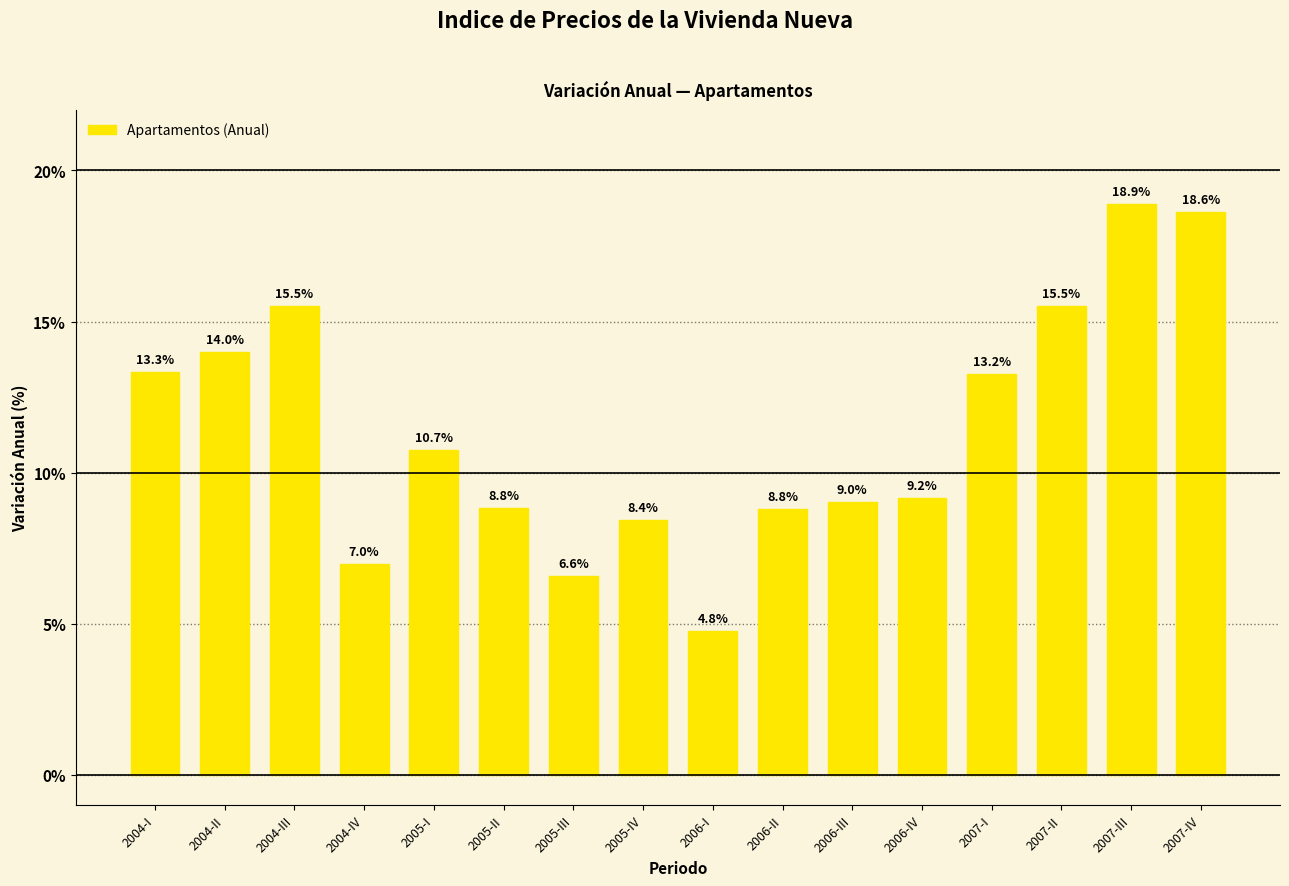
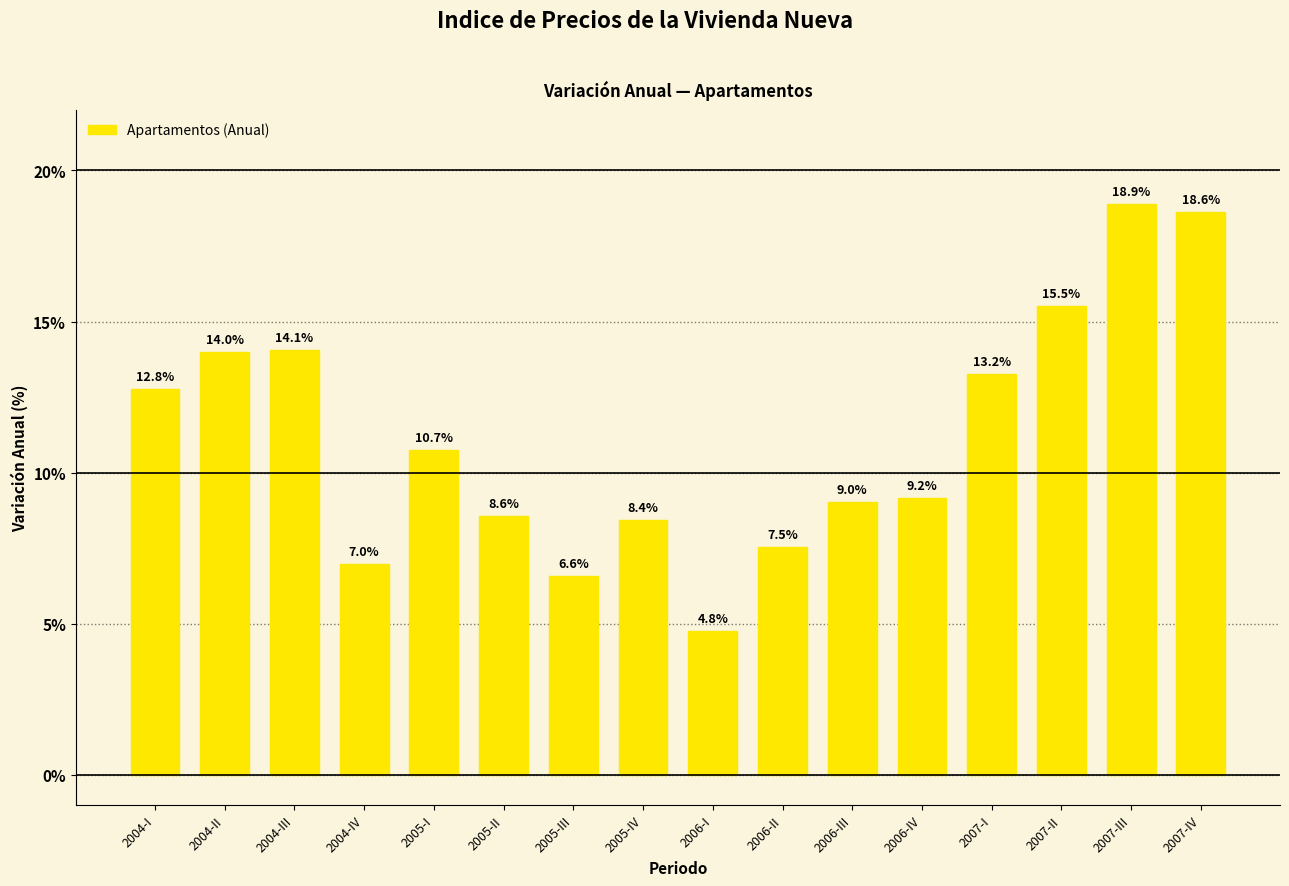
  {
-   "2004-I": "13.3%",
+   "2004-I": "12.8%",
    "2004-II": "14.0%",
-   "2004-III": "15.5%",
+   "2004-III": "14.1%",
    "2004-IV": "7.0%",
    "2005-I": "10.7%",
-   "2005-II": "8.8%",
+   "2005-II": "8.6%",
    "2005-III": "6.6%",
    "2005-IV": "8.4%",
    "2006-I": "4.8%",
-   "2006-II": "8.8%",
+   "2006-II": "7.5%",
    "2006-III": "9.0%",
    "2006-IV": "9.2%",
    "2007-I": "13.2%",
    "2007-II": "15.5%",
    "2007-III": "18.9%",
    "2007-IV": "18.6%"
  }
